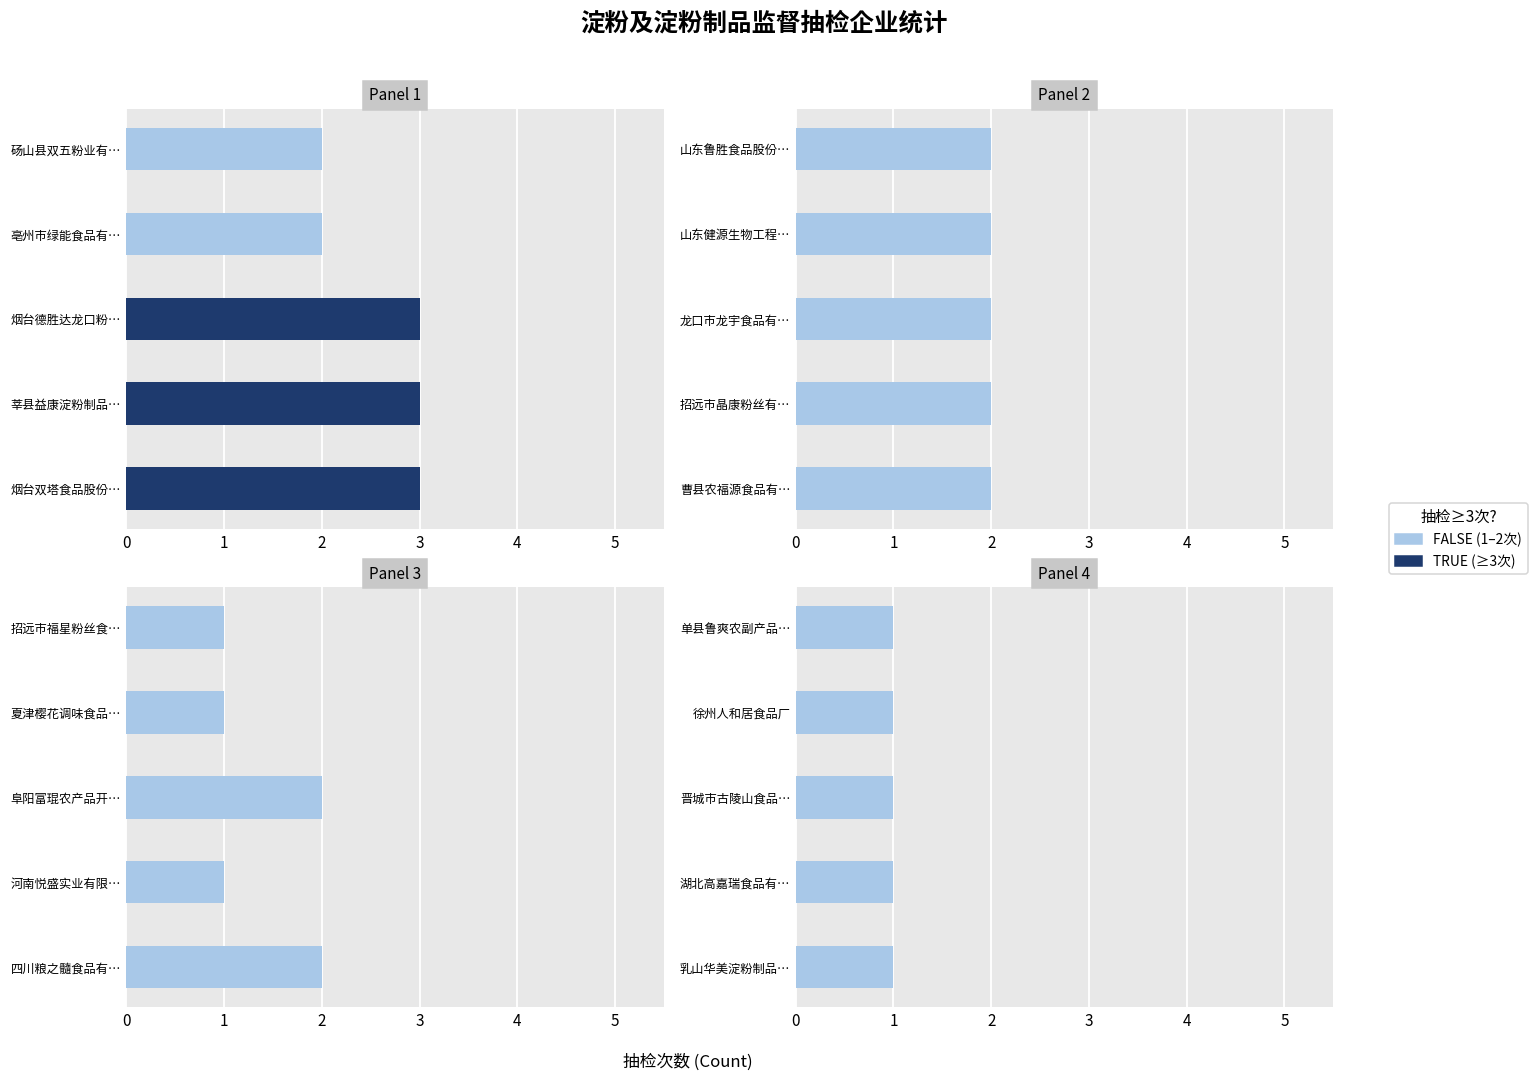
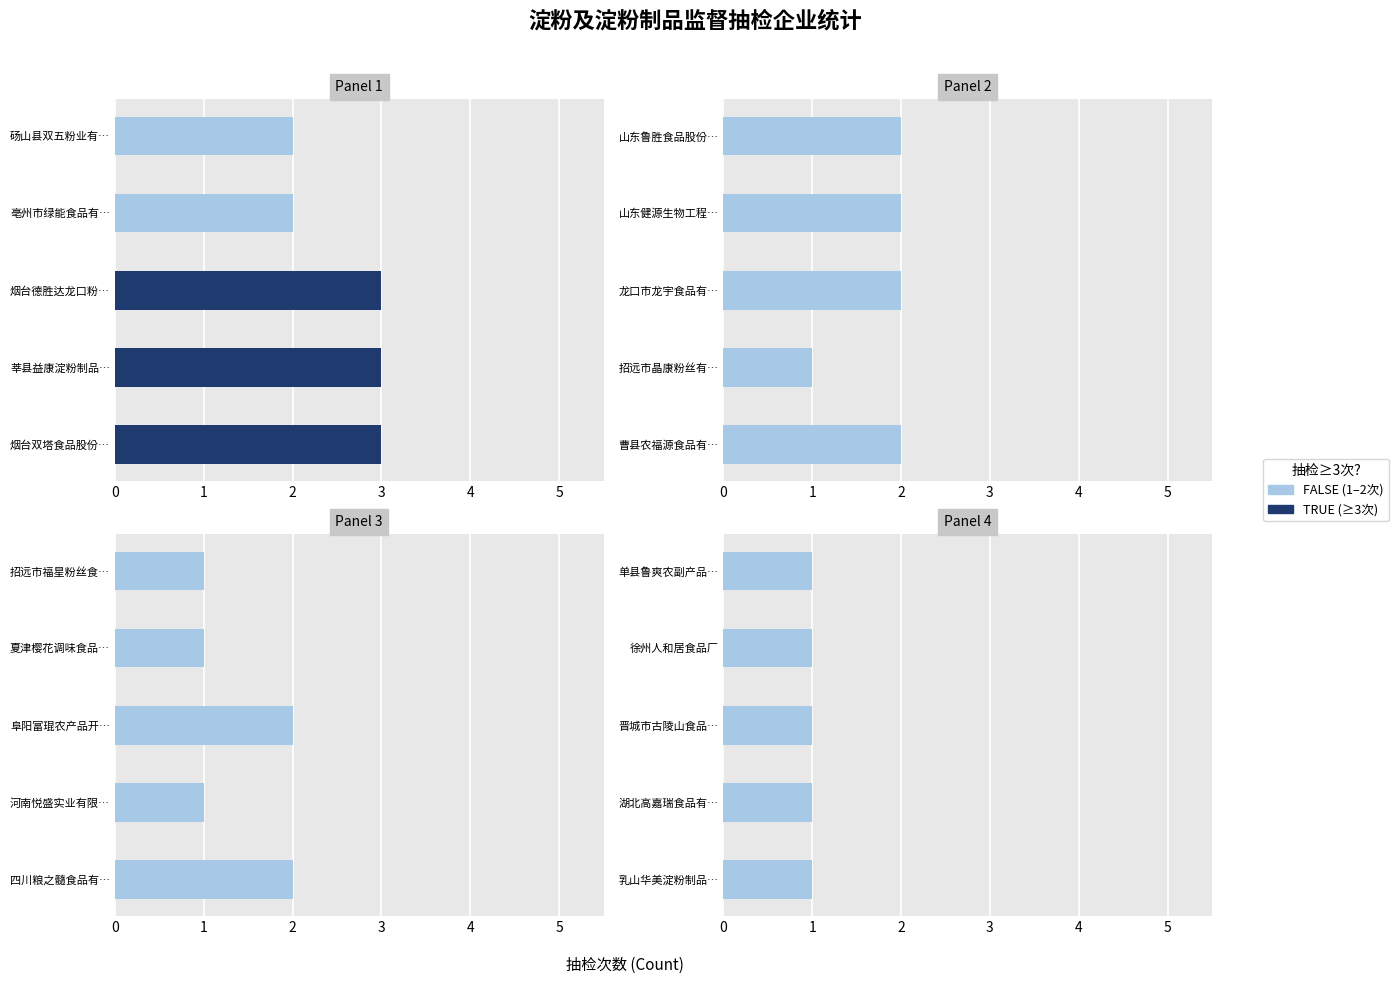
  {
    "Panel 1": {
      "砀山县双五粉业有…": 2.0,
      "亳州市绿能食品有…": 2.0,
      "烟台德胜达龙口粉…": 3.0,
      "莘县益康淀粉制品…": 3.0,
      "烟台双塔食品股份…": 3.0
    },
    "Panel 2": {
      "山东鲁胜食品股份…": 2,
      "山东健源生物工程…": 2,
      "龙口市龙宇食品有…": 2,
-     "招远市晶康粉丝有…": 2,
+     "招远市晶康粉丝有…": 1,
      "曹县农福源食品有…": 2
    },
    "Panel 3": {
      "招远市福星粉丝食…": 1.0,
      "夏津樱花调味食品…": 1.0,
      "阜阳富琨农产品开…": 2.0,
      "河南悦盛实业有限…": 1.0,
      "四川粮之髓食品有…": 2.0
    },
    "Panel 4": {
      "单县鲁爽农副产品…": 1.0,
      "徐州人和居食品厂": 1.0,
      "晋城市古陵山食品…": 1.0,
      "湖北高嘉瑞食品有…": 1.0,
      "乳山华美淀粉制品…": 1.0
    }
  }
